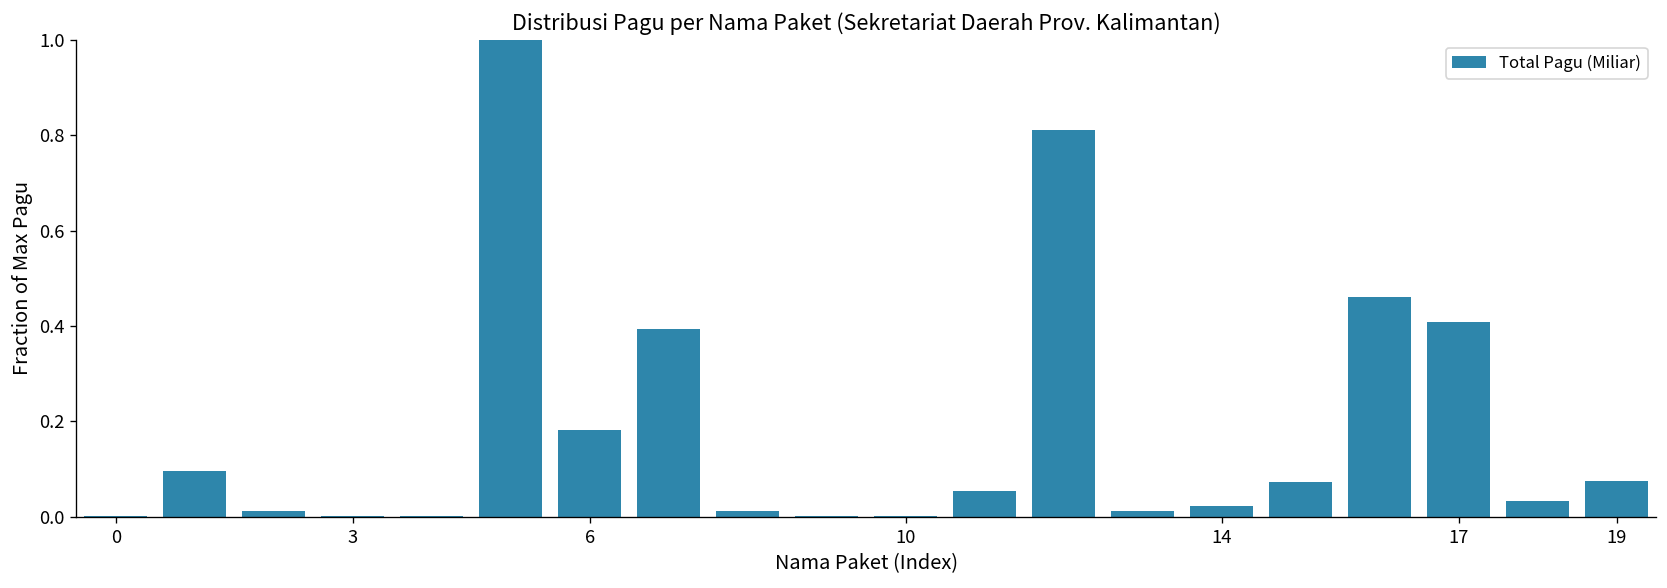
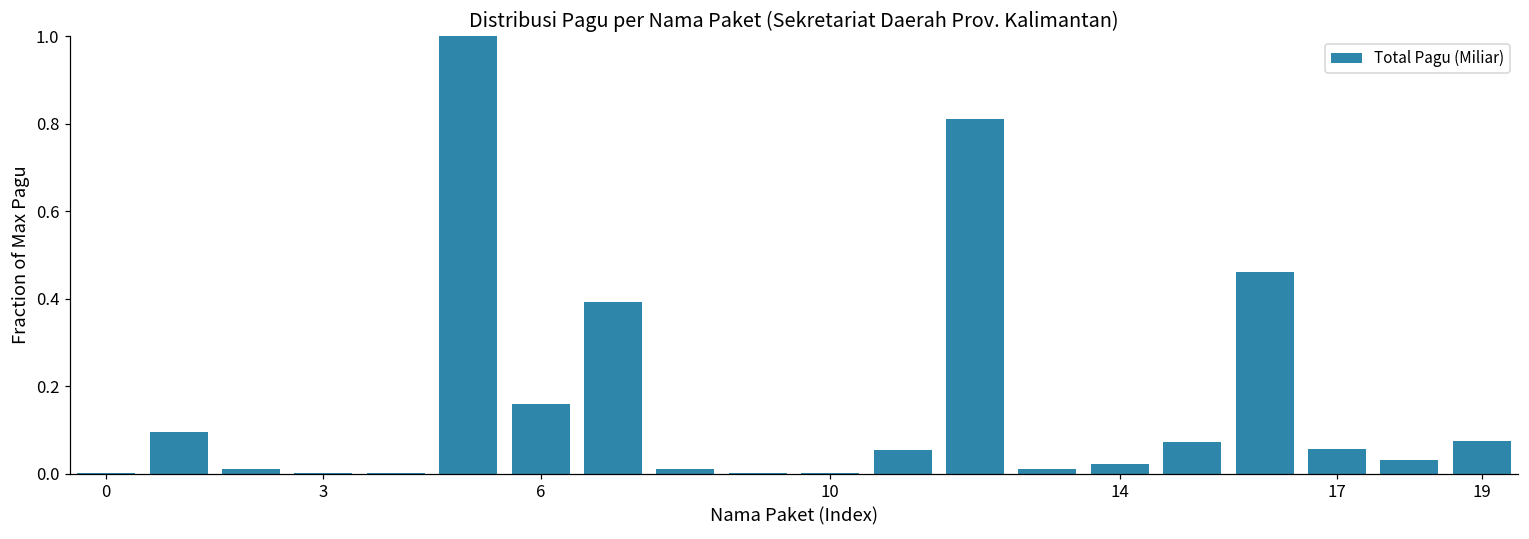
  {
-   "6": 0.18,
+   "6": 0.16,
    "14": 0.02,
-   "17": 0.41,
+   "17": 0.06,
    "19": 0.07
  }
